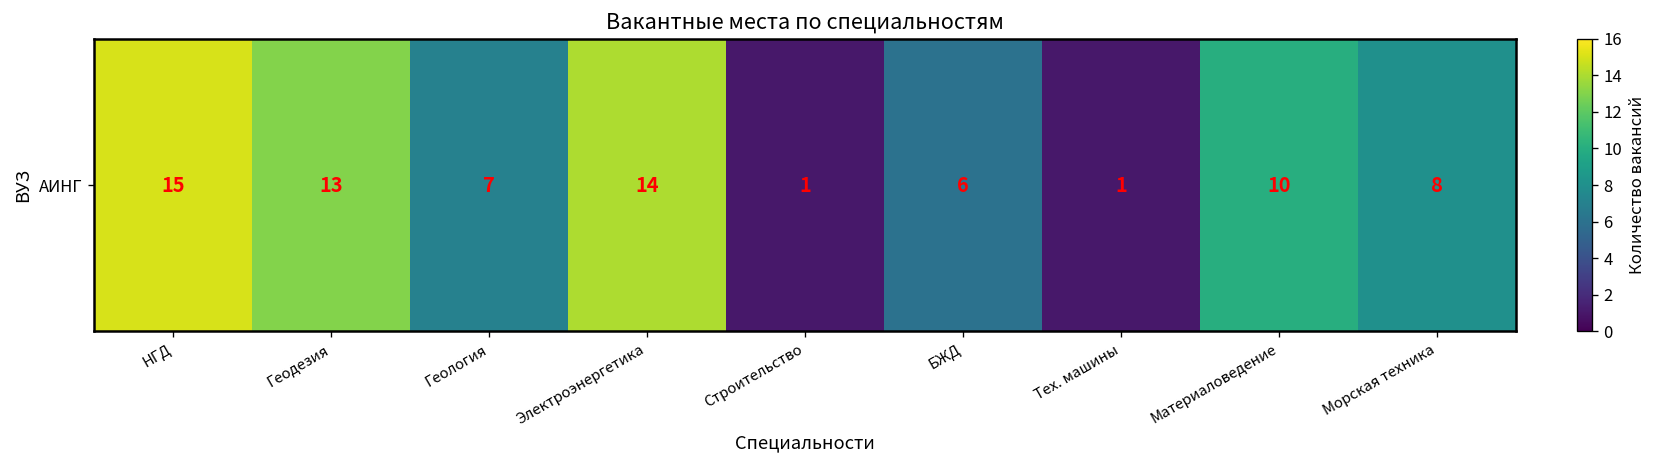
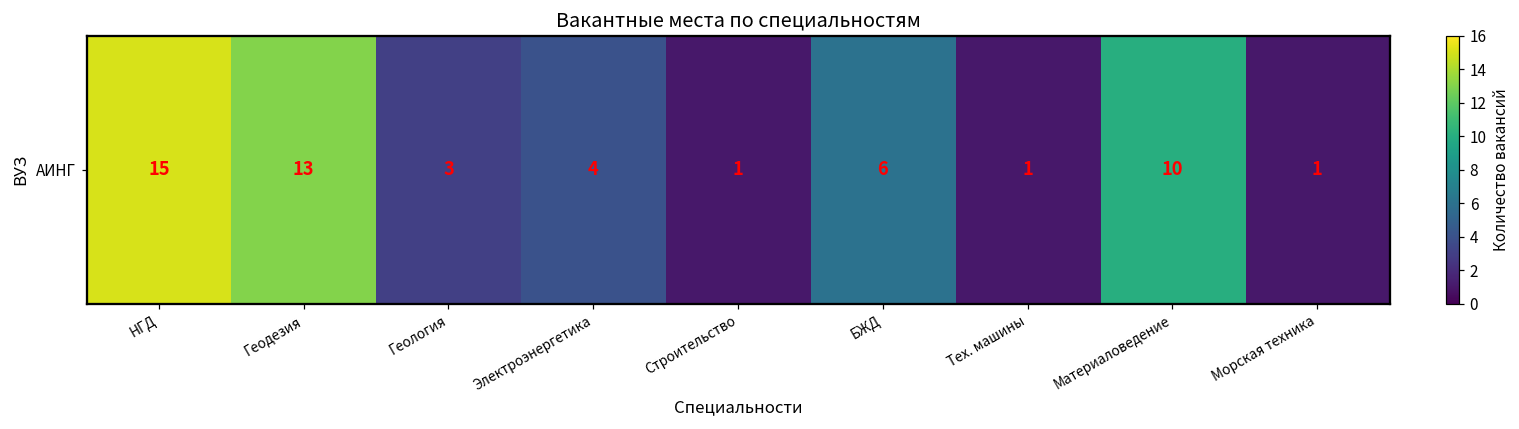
  {
    "АИНГ": {
      "НГД": 15,
      "Геодезия": 13,
-     "Геология": 7,
-     "Электроэнергетика": 14,
+     "Геология": 3,
+     "Электроэнергетика": 4,
      "Строительство": 1,
      "БЖД": 6,
      "Тех. машины": 1,
      "Материаловедение": 10,
-     "Морская техника": 8
+     "Морская техника": 1
    }
  }
